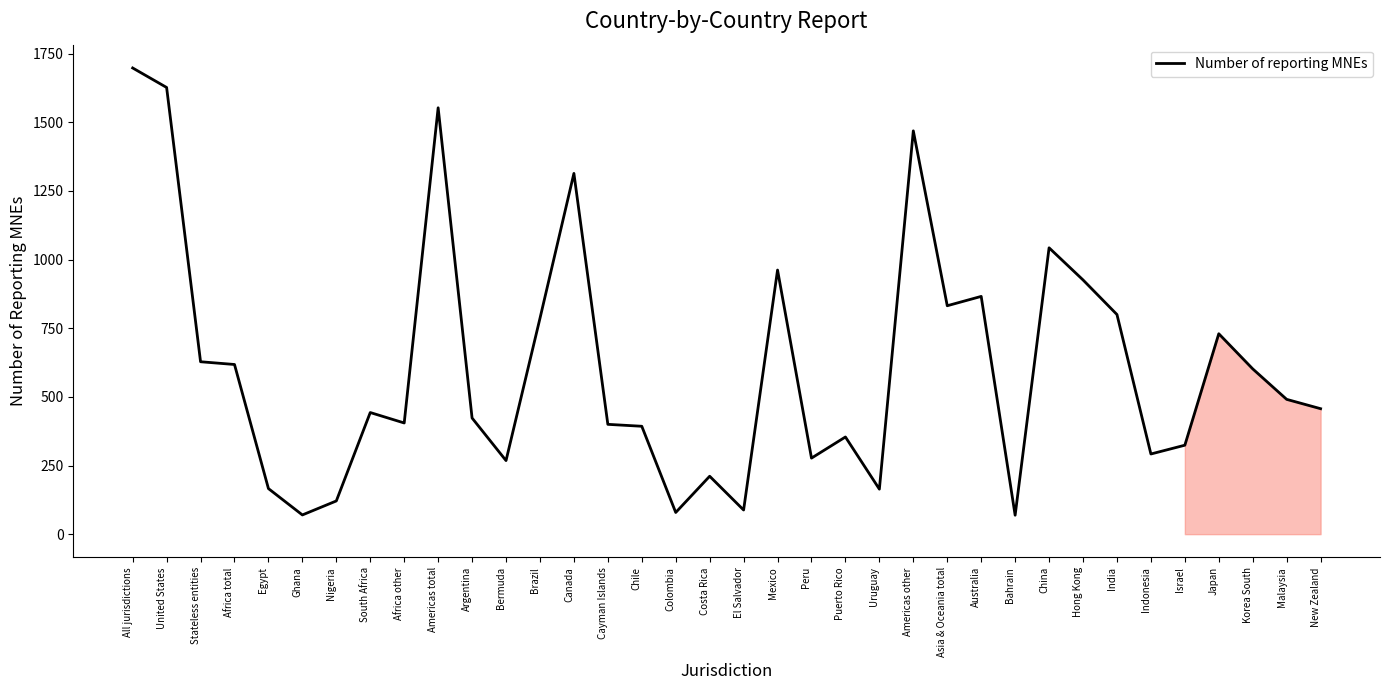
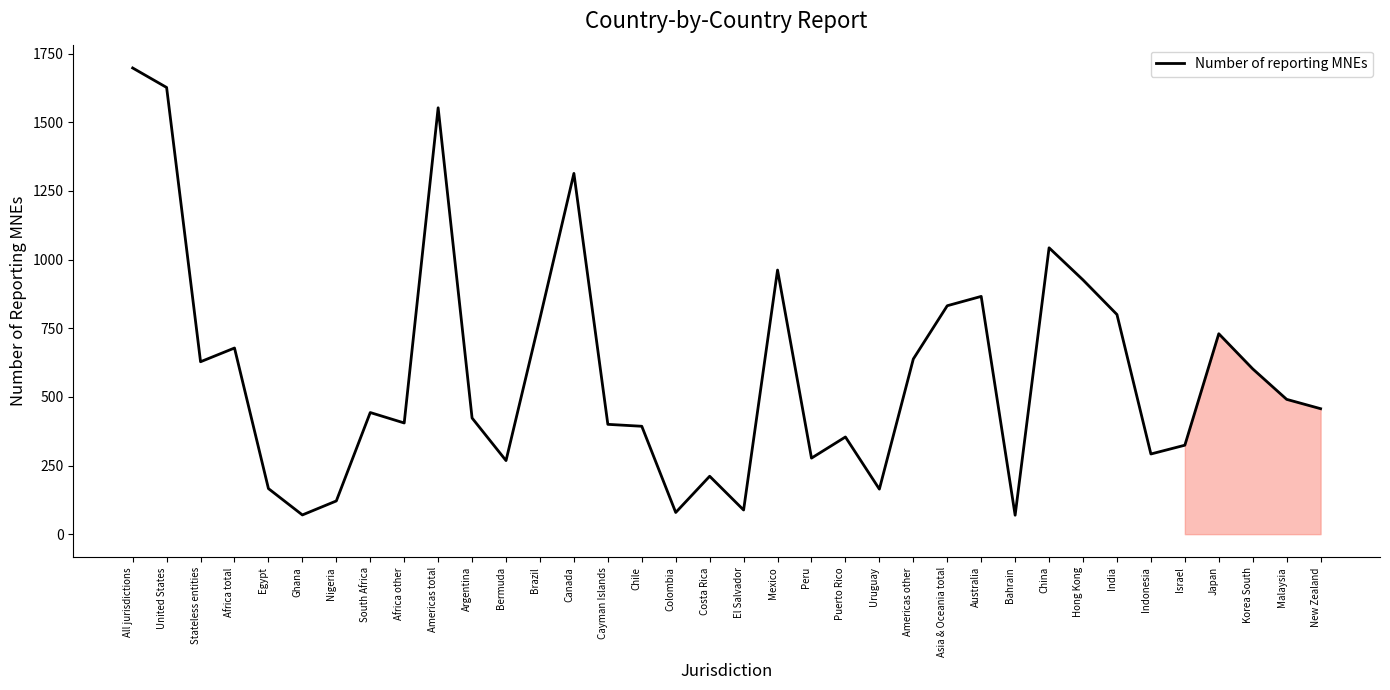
  {
    "Number of reporting MNEs": {
      "All jurisdictions": 1700,
      "United States": 1630,
      "Stateless entities": 630,
-     "Africa total": 620,
+     "Africa total": 680,
      "Egypt": 170,
      "Ghana": 70,
      "Nigeria": 120,
      "South Africa": 440,
      "Africa other": 410,
      "Americas total": 1550,
      "Argentina": 420,
      "Bermuda": 270,
      "Brazil": 790,
      "Canada": 1310,
      "Cayman Islands": 400,
      "Chile": 390,
      "Colombia": 80,
      "Costa Rica": 210,
      "El Salvador": 90,
      "Mexico": 960,
      "Peru": 280,
      "Puerto Rico": 350,
      "Uruguay": 160,
-     "Americas other": 1470,
+     "Americas other": 640,
      "Asia & Oceania total": 830,
      "Australia": 870,
      "Bahrain": 70,
      "China": 1040,
      "Hong Kong": 930,
      "India": 800,
      "Indonesia": 290
    }
  }
